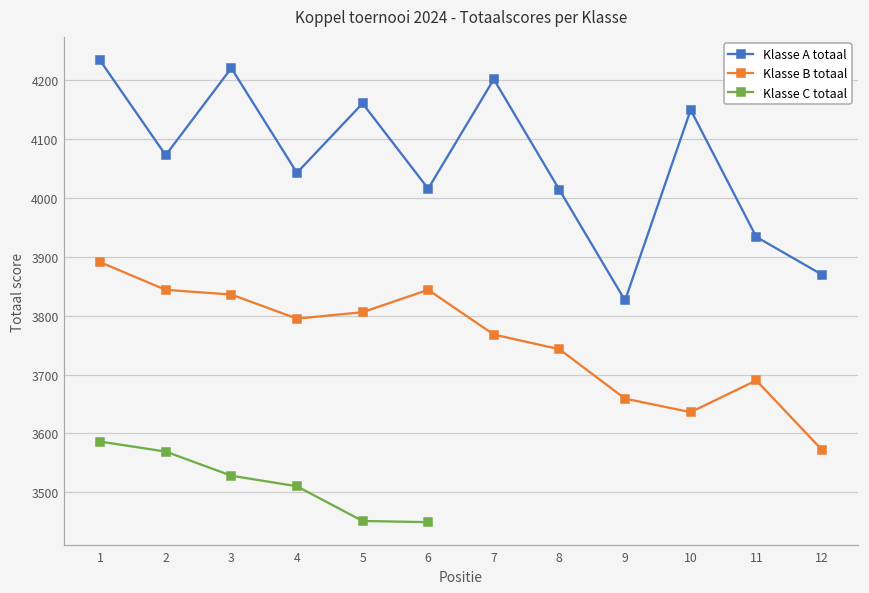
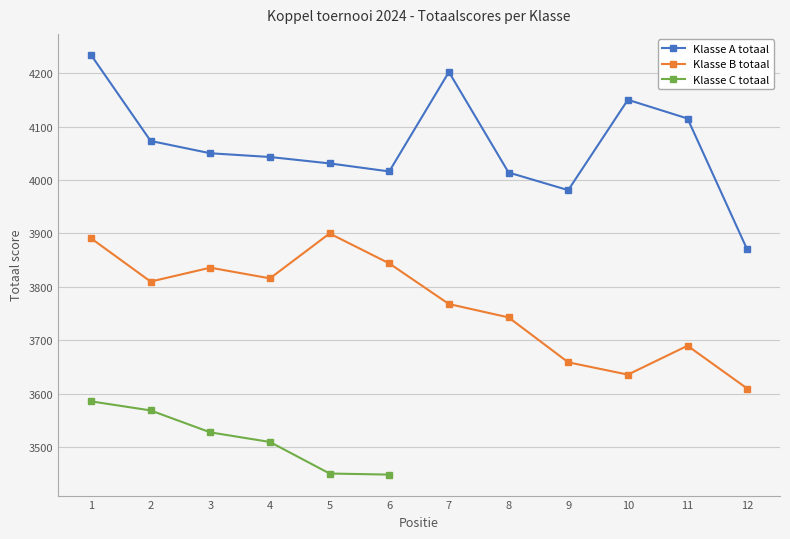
  {
    "Klasse A totaal": {
      "1": 4230,
      "2": 4070,
-     "3": 4220,
+     "3": 4050,
      "4": 4040,
-     "5": 4160,
+     "5": 4030,
      "6": 4020,
      "7": 4200,
      "8": 4010,
-     "9": 3830,
+     "9": 3980,
      "10": 4150,
-     "11": 3930,
+     "11": 4120,
      "12": 3870
    },
    "Klasse B totaal": {
      "1": 3890,
-     "2": 3840,
+     "2": 3810,
      "3": 3840,
-     "4": 3800,
-     "5": 3810,
+     "4": 3820,
+     "5": 3900,
      "6": 3840,
      "7": 3770,
      "8": 3740,
      "9": 3660,
      "10": 3640,
      "11": 3690,
-     "12": 3570
+     "12": 3610
    },
    "Klasse C totaal": {
      "1": 3590,
      "2": 3570,
      "3": 3530,
      "4": 3510,
      "5": 3450,
      "6": 3450
    }
  }
